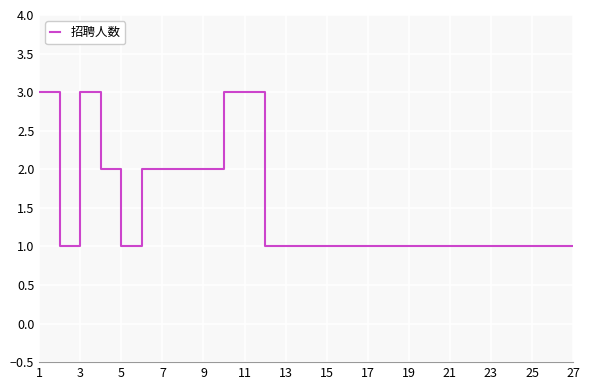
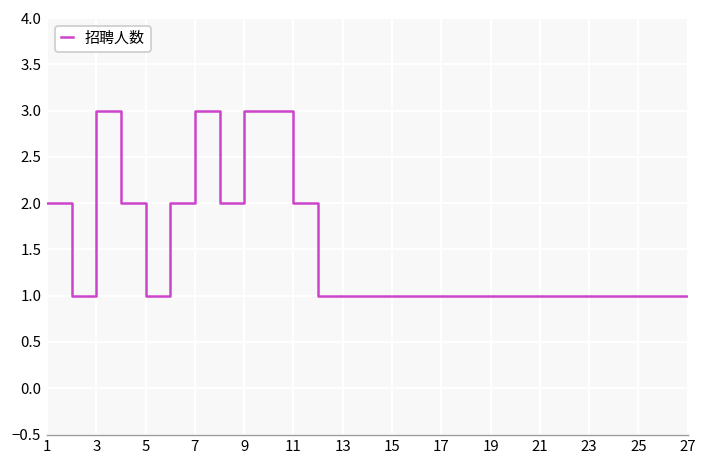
  {
-   "1": 3,
+   "1": 2,
    "3": 3,
    "5": 1,
-   "7": 2,
-   "9": 2,
-   "11": 3,
+   "7": 3,
+   "9": 3,
+   "11": 2,
    "13": 1,
    "15": 1,
    "17": 1,
    "19": 1,
    "21": 1,
    "23": 1,
    "25": 1,
    "27": 1
  }
